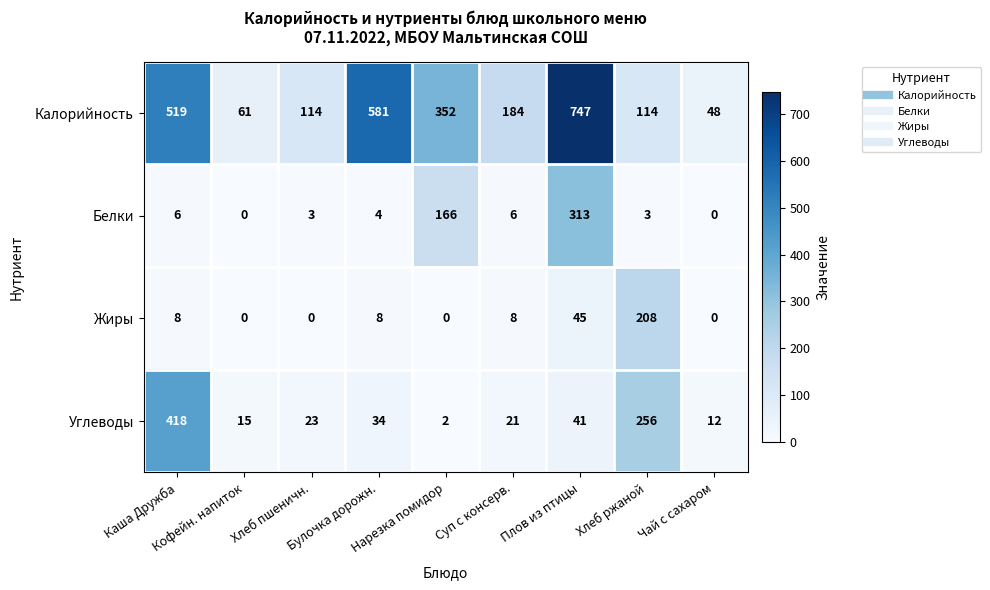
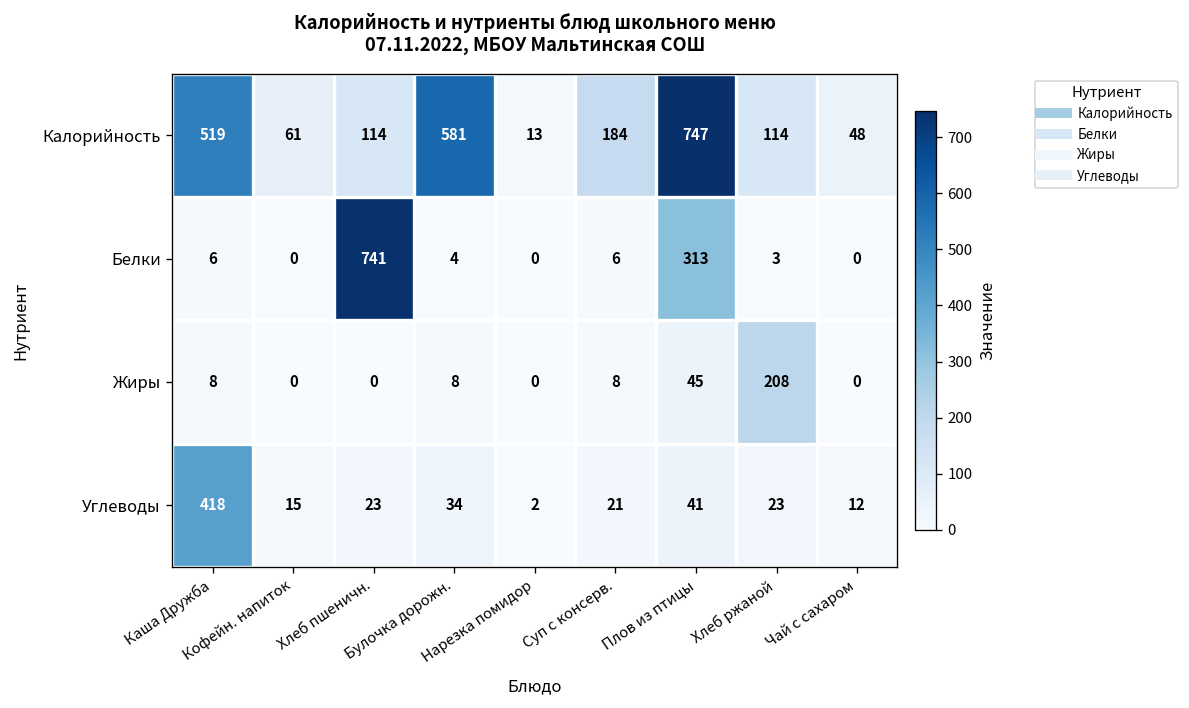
  {
    "Калорийность": {
      "Каша Дружба": 519,
      "Кофейн. напиток": 61,
      "Хлеб пшеничн.": 114,
      "Булочка дорожн.": 581,
-     "Нарезка помидор": 352,
+     "Нарезка помидор": 13,
      "Суп с консерв.": 184,
      "Плов из птицы": 747,
      "Хлеб ржаной": 114,
      "Чай с сахаром": 48
    },
    "Белки": {
      "Каша Дружба": 6,
      "Кофейн. напиток": 0,
-     "Хлеб пшеничн.": 3,
+     "Хлеб пшеничн.": 741,
      "Булочка дорожн.": 4,
-     "Нарезка помидор": 166,
+     "Нарезка помидор": 0,
      "Суп с консерв.": 6,
      "Плов из птицы": 313,
      "Хлеб ржаной": 3,
      "Чай с сахаром": 0
    },
    "Жиры": {
      "Каша Дружба": 8,
      "Кофейн. напиток": 0,
      "Хлеб пшеничн.": 0,
      "Булочка дорожн.": 8,
      "Нарезка помидор": 0,
      "Суп с консерв.": 8,
      "Плов из птицы": 45,
      "Хлеб ржаной": 208,
      "Чай с сахаром": 0
    },
    "Углеводы": {
      "Каша Дружба": 418,
      "Кофейн. напиток": 15,
      "Хлеб пшеничн.": 23,
      "Булочка дорожн.": 34,
      "Нарезка помидор": 2,
      "Суп с консерв.": 21,
      "Плов из птицы": 41,
-     "Хлеб ржаной": 256,
+     "Хлеб ржаной": 23,
      "Чай с сахаром": 12
    }
  }
